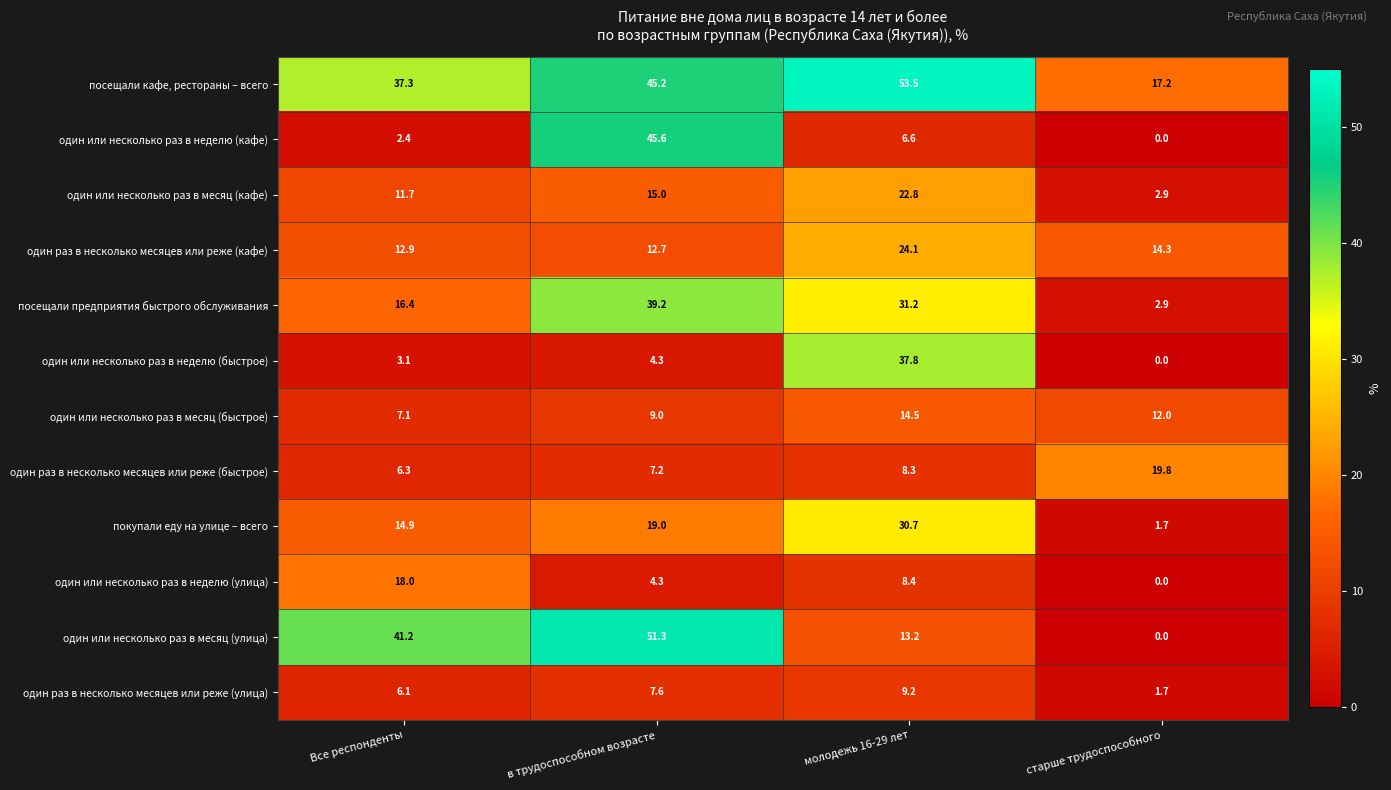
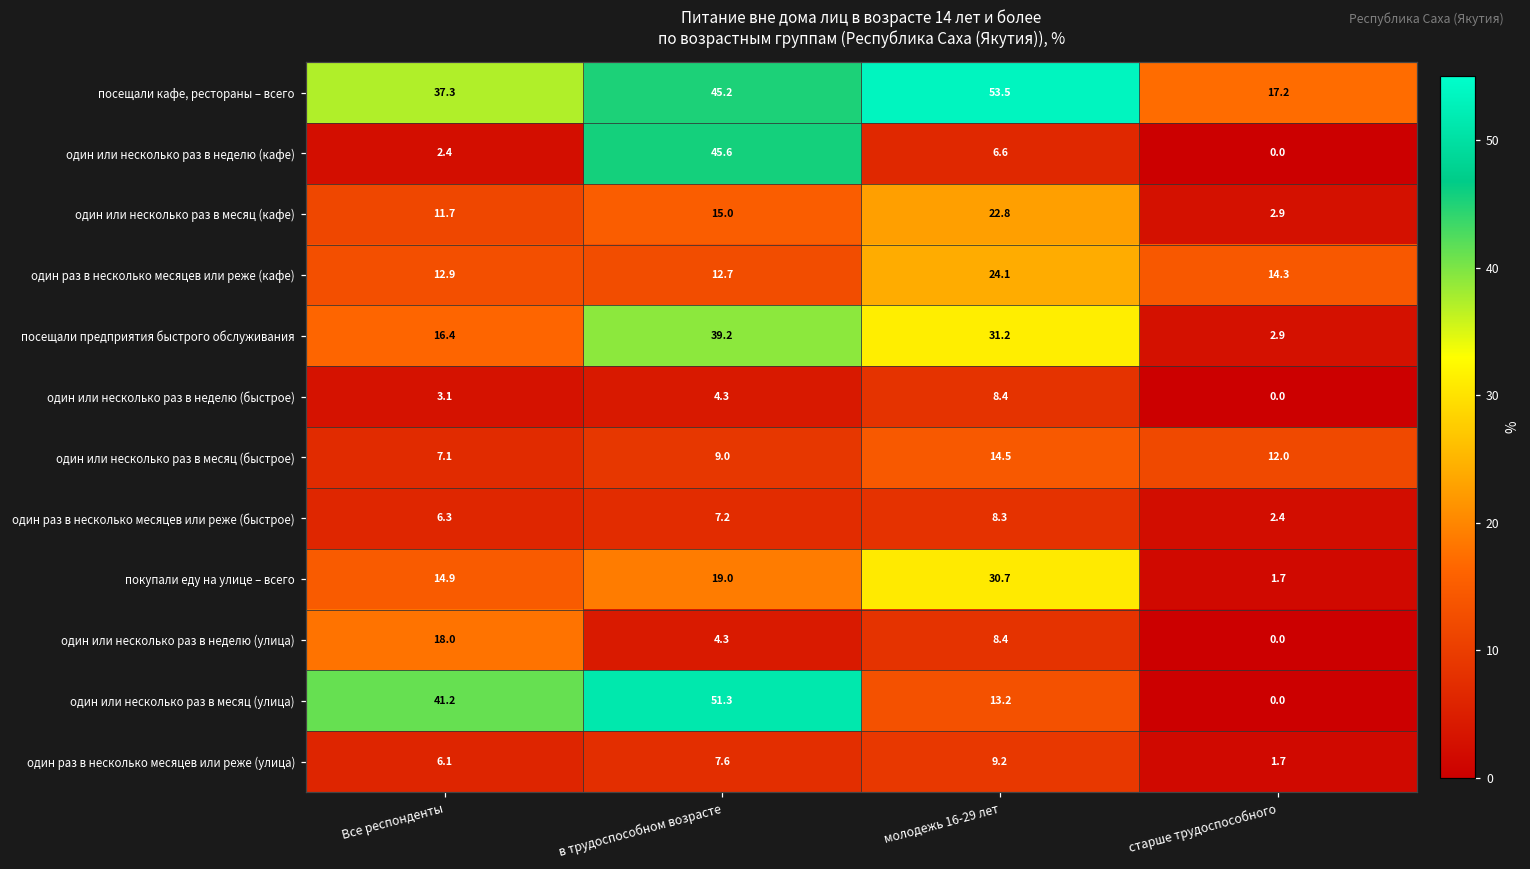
  {
    "посещали кафе, рестораны – всего": {
      "Все респонденты": 37.3,
      "в трудоспособном возрасте": 45.2,
      "молодежь 16-29 лет": 53.5,
      "старше трудоспособного": 17.2
    },
    "один или несколько раз в неделю (кафе)": {
      "Все респонденты": 2.4,
      "в трудоспособном возрасте": 45.6,
      "молодежь 16-29 лет": 6.6,
      "старше трудоспособного": 0.0
    },
    "один или несколько раз в месяц (кафе)": {
      "Все респонденты": 11.7,
      "в трудоспособном возрасте": 15.0,
      "молодежь 16-29 лет": 22.8,
      "старше трудоспособного": 2.9
    },
    "один раз в несколько месяцев или реже (кафе)": {
      "Все респонденты": 12.9,
      "в трудоспособном возрасте": 12.7,
      "молодежь 16-29 лет": 24.1,
      "старше трудоспособного": 14.3
    },
    "посещали предприятия быстрого обслуживания": {
      "Все респонденты": 16.4,
      "в трудоспособном возрасте": 39.2,
      "молодежь 16-29 лет": 31.2,
      "старше трудоспособного": 2.9
    },
    "один или несколько раз в неделю (быстрое)": {
      "Все респонденты": 3.1,
      "в трудоспособном возрасте": 4.3,
-     "молодежь 16-29 лет": 37.8,
+     "молодежь 16-29 лет": 8.4,
      "старше трудоспособного": 0.0
    },
    "один или несколько раз в месяц (быстрое)": {
      "Все респонденты": 7.1,
      "в трудоспособном возрасте": 9.0,
      "молодежь 16-29 лет": 14.5,
      "старше трудоспособного": 12.0
    },
    "один раз в несколько месяцев или реже (быстрое)": {
      "Все респонденты": 6.3,
      "в трудоспособном возрасте": 7.2,
      "молодежь 16-29 лет": 8.3,
-     "старше трудоспособного": 19.8
+     "старше трудоспособного": 2.4
    },
    "покупали еду на улице – всего": {
      "Все респонденты": 14.9,
      "в трудоспособном возрасте": 19.0,
      "молодежь 16-29 лет": 30.7,
      "старше трудоспособного": 1.7
    },
    "один или несколько раз в неделю (улица)": {
      "Все респонденты": 18.0,
      "в трудоспособном возрасте": 4.3,
      "молодежь 16-29 лет": 8.4,
      "старше трудоспособного": 0.0
    },
    "один или несколько раз в месяц (улица)": {
      "Все респонденты": 41.2,
      "в трудоспособном возрасте": 51.3,
      "молодежь 16-29 лет": 13.2,
      "старше трудоспособного": 0.0
    },
    "один раз в несколько месяцев или реже (улица)": {
      "Все респонденты": 6.1,
      "в трудоспособном возрасте": 7.6,
      "молодежь 16-29 лет": 9.2,
      "старше трудоспособного": 1.7
    }
  }
